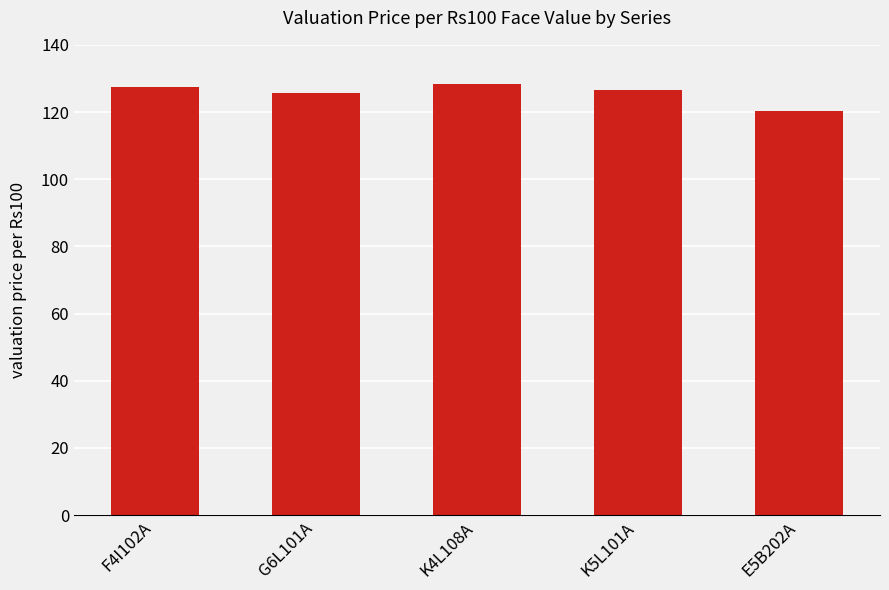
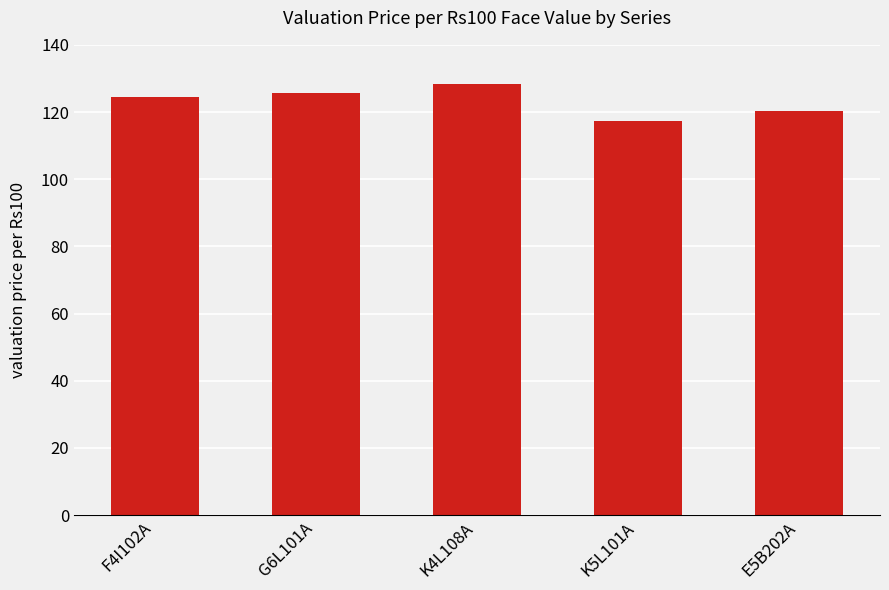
  {
-   "F4I102A": 127,
+   "F4I102A": 124,
    "G6L101A": 126,
    "K4L108A": 128,
-   "K5L101A": 127,
+   "K5L101A": 117,
    "E5B202A": 120
  }
